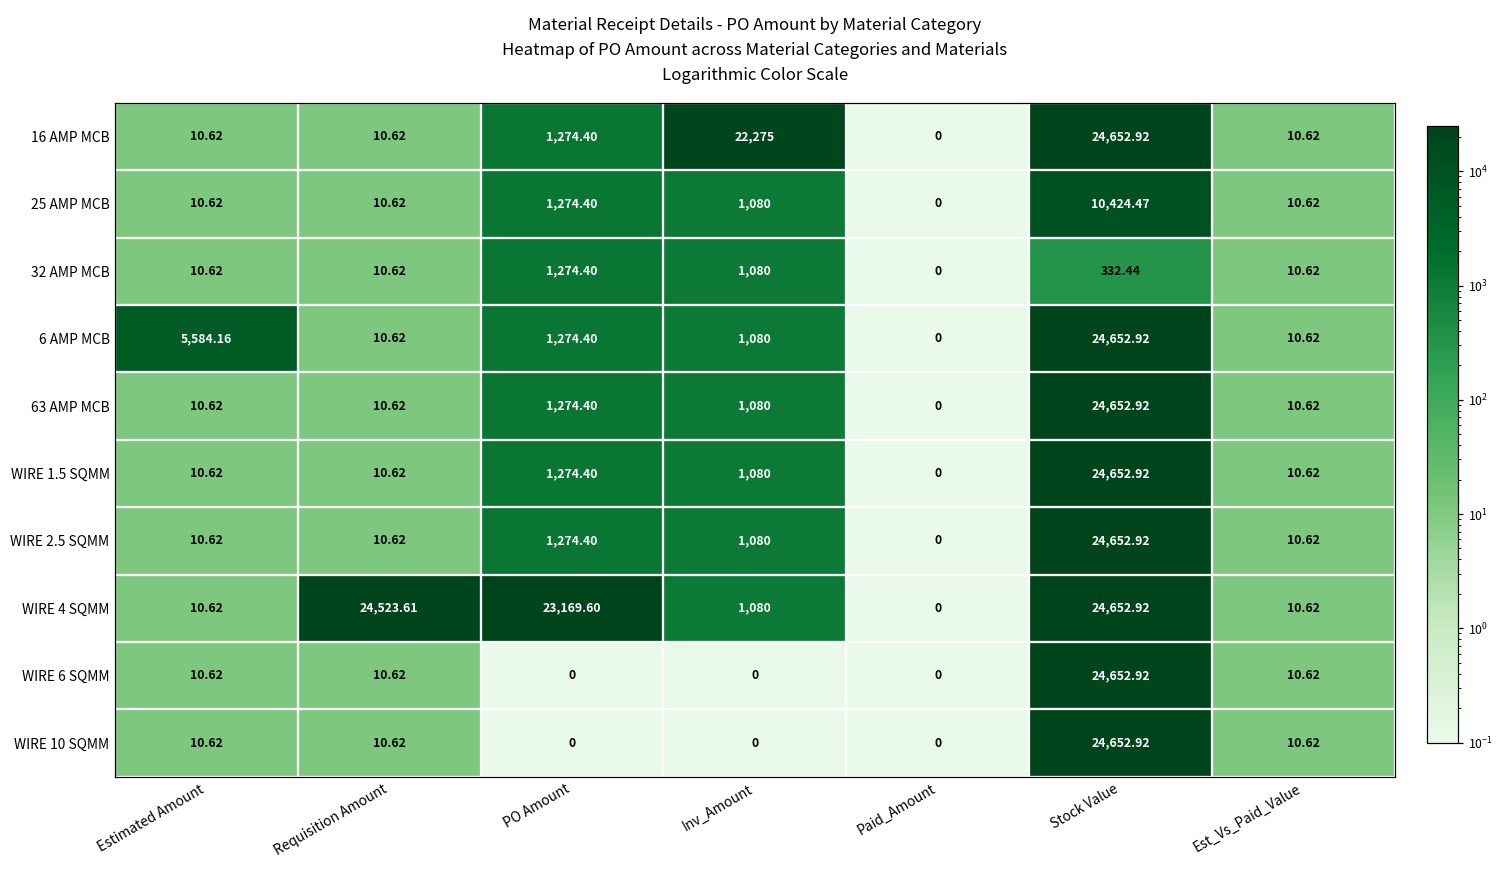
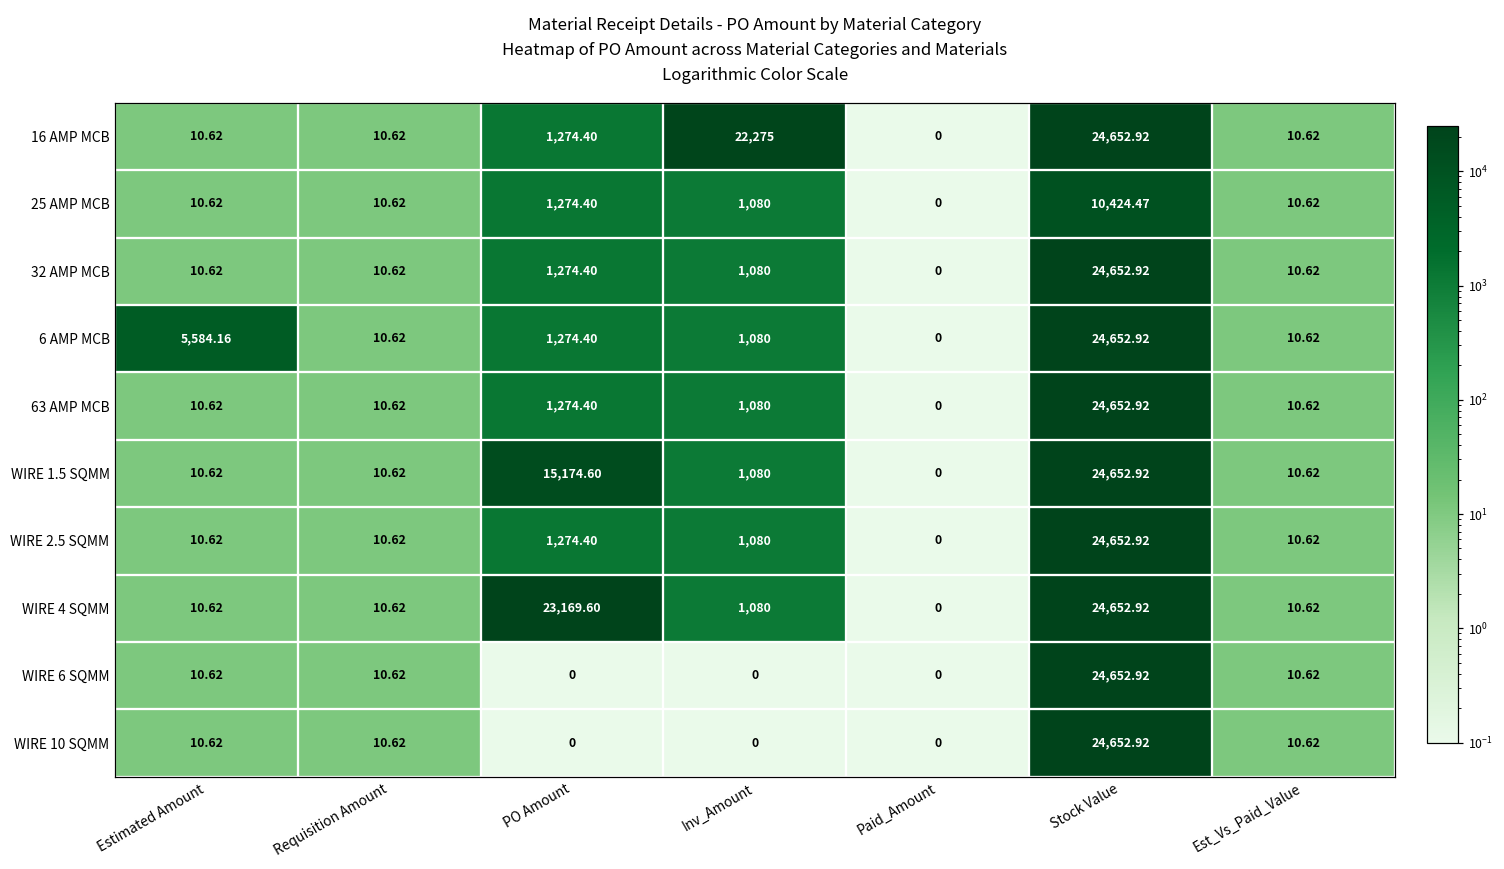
  {
    "16 AMP MCB": {
      "Estimated Amount": "10.62",
      "Requisition Amount": "10.62",
      "PO Amount": "1,274.40",
      "Inv_Amount": "22,275",
      "Paid_Amount": "0",
      "Stock Value": "24,652.92",
      "Est_Vs_Paid_Value": "10.62"
    },
    "25 AMP MCB": {
      "Estimated Amount": "10.62",
      "Requisition Amount": "10.62",
      "PO Amount": "1,274.40",
      "Inv_Amount": "1,080",
      "Paid_Amount": "0",
      "Stock Value": "10,424.47",
      "Est_Vs_Paid_Value": "10.62"
    },
    "32 AMP MCB": {
      "Estimated Amount": "10.62",
      "Requisition Amount": "10.62",
      "PO Amount": "1,274.40",
      "Inv_Amount": "1,080",
      "Paid_Amount": "0",
-     "Stock Value": "332.44",
+     "Stock Value": "24,652.92",
      "Est_Vs_Paid_Value": "10.62"
    },
    "6 AMP MCB": {
      "Estimated Amount": "5,584.16",
      "Requisition Amount": "10.62",
      "PO Amount": "1,274.40",
      "Inv_Amount": "1,080",
      "Paid_Amount": "0",
      "Stock Value": "24,652.92",
      "Est_Vs_Paid_Value": "10.62"
    },
    "63 AMP MCB": {
      "Estimated Amount": "10.62",
      "Requisition Amount": "10.62",
      "PO Amount": "1,274.40",
      "Inv_Amount": "1,080",
      "Paid_Amount": "0",
      "Stock Value": "24,652.92",
      "Est_Vs_Paid_Value": "10.62"
    },
    "WIRE 1.5 SQMM": {
      "Estimated Amount": "10.62",
      "Requisition Amount": "10.62",
-     "PO Amount": "1,274.40",
+     "PO Amount": "15,174.60",
      "Inv_Amount": "1,080",
      "Paid_Amount": "0",
      "Stock Value": "24,652.92",
      "Est_Vs_Paid_Value": "10.62"
    },
    "WIRE 2.5 SQMM": {
      "Estimated Amount": "10.62",
      "Requisition Amount": "10.62",
      "PO Amount": "1,274.40",
      "Inv_Amount": "1,080",
      "Paid_Amount": "0",
      "Stock Value": "24,652.92",
      "Est_Vs_Paid_Value": "10.62"
    },
    "WIRE 4 SQMM": {
      "Estimated Amount": "10.62",
-     "Requisition Amount": "24,523.61",
+     "Requisition Amount": "10.62",
      "PO Amount": "23,169.60",
      "Inv_Amount": "1,080",
      "Paid_Amount": "0",
      "Stock Value": "24,652.92",
      "Est_Vs_Paid_Value": "10.62"
    },
    "WIRE 6 SQMM": {
      "Estimated Amount": "10.62",
      "Requisition Amount": "10.62",
      "PO Amount": "0",
      "Inv_Amount": "0",
      "Paid_Amount": "0",
      "Stock Value": "24,652.92",
      "Est_Vs_Paid_Value": "10.62"
    },
    "WIRE 10 SQMM": {
      "Estimated Amount": "10.62",
      "Requisition Amount": "10.62",
      "PO Amount": "0",
      "Inv_Amount": "0",
      "Paid_Amount": "0",
      "Stock Value": "24,652.92",
      "Est_Vs_Paid_Value": "10.62"
    }
  }
